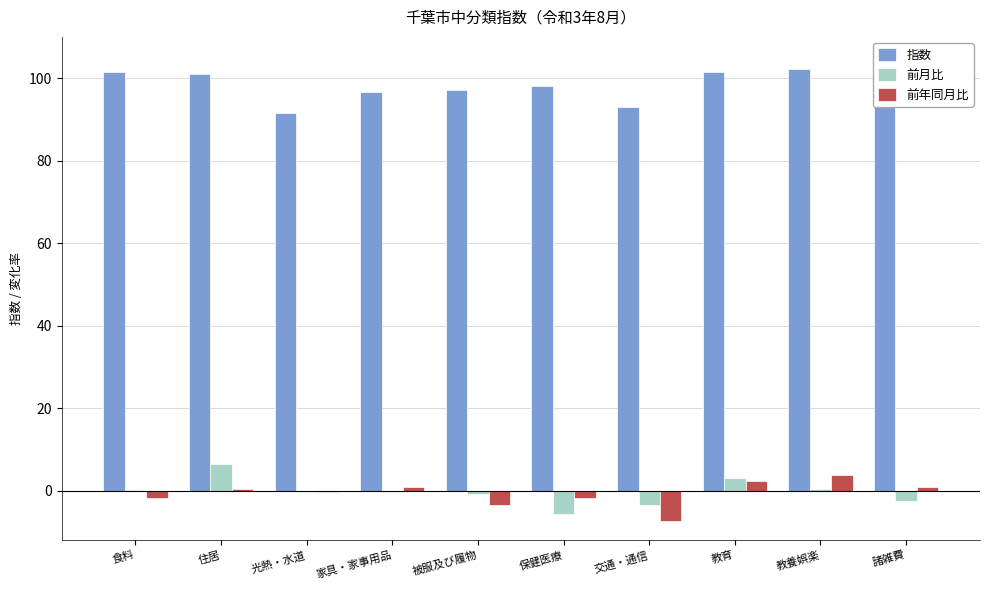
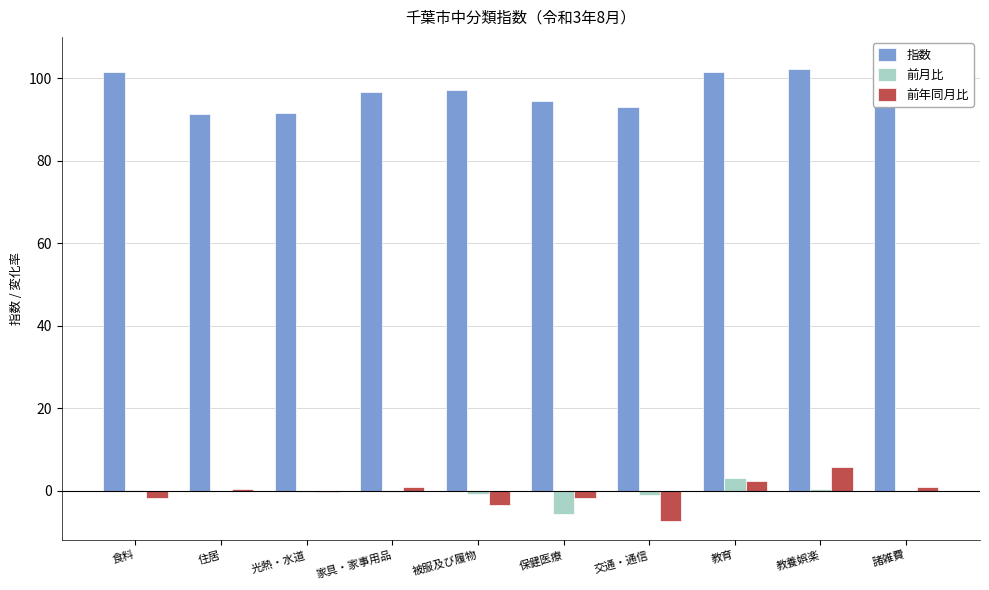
  {
    "指数": {
      "食料": 101,
-     "住居": 101,
+     "住居": 91,
      "光熱・水道": 92,
      "家具・家事用品": 97,
      "被服及び履物": 97,
-     "保健医療": 98,
+     "保健医療": 94,
      "交通・通信": 93,
      "教育": 102,
      "教養娯楽": 102
    },
    "前月比": {
-     "住居": 6,
+     "住居": 0,
      "被服及び履物": -1,
      "保健医療": -6,
-     "交通・通信": -4,
+     "交通・通信": -1,
      "教育": 3,
-     "諸雑費": -3
+     "諸雑費": 0
    },
    "前年同月比": {
      "食料": -2,
      "家具・家事用品": 1,
      "被服及び履物": -4,
      "保健医療": -2,
      "交通・通信": -7,
      "教育": 2,
-     "教養娯楽": 4,
+     "教養娯楽": 6,
      "諸雑費": 1
    }
  }
